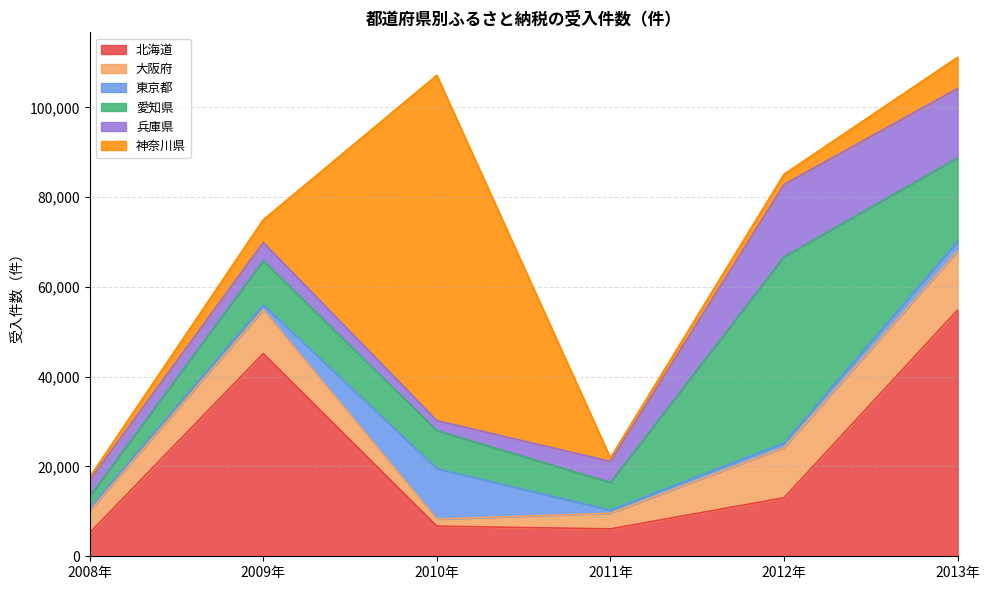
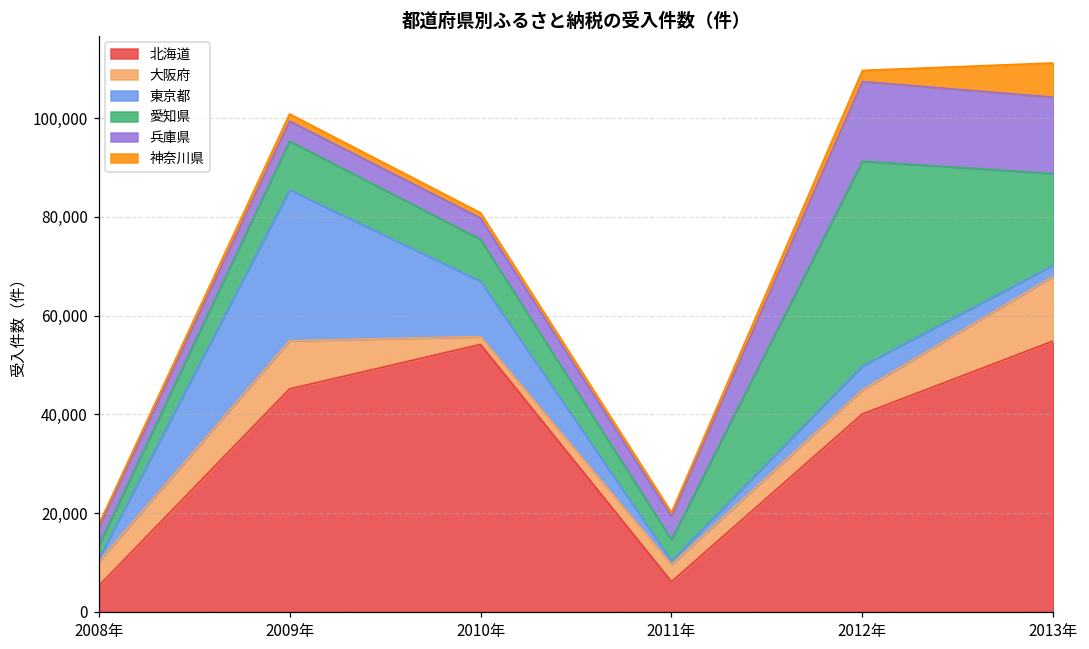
  {
    "北海道": {
      "2008年": "5,000",
      "2009年": "45,000",
-     "2010年": "7,000",
+     "2010年": "54,000",
      "2011年": "6,000",
-     "2012年": "13,000",
+     "2012年": "40,000",
      "2013年": "55,000"
    },
    "大阪府": {
      "2009年": "10,000",
      "2010年": "2,000",
      "2011年": "3,000",
-     "2012年": "11,000",
+     "2012年": "5,000",
      "2013年": "13,000"
    },
    "東京都": {
-     "2009年": "1,000",
+     "2009年": "31,000",
      "2010年": "11,000",
      "2011年": "1,000",
-     "2012年": "1,000",
+     "2012年": "5,000",
      "2013年": "2,000"
    },
    "愛知県": {
      "2008年": "3,000",
      "2009年": "10,000",
      "2010年": "8,000",
-     "2011年": "6,000",
+     "2011年": "4,000",
      "2012年": "41,000",
      "2013年": "19,000"
    },
    "兵庫県": {
      "2008年": "4,000",
      "2009年": "4,000",
-     "2010年": "2,000",
+     "2010年": "4,000",
      "2011年": "5,000",
      "2012年": "16,000",
      "2013年": "15,000"
    },
    "神奈川県": {
      "2008年": "1,000",
-     "2009年": "5,000",
-     "2010年": "77,000",
+     "2009年": "1,000",
+     "2010年": "1,000",
      "2011年": "1,000",
      "2012年": "2,000",
      "2013年": "7,000"
    }
  }
